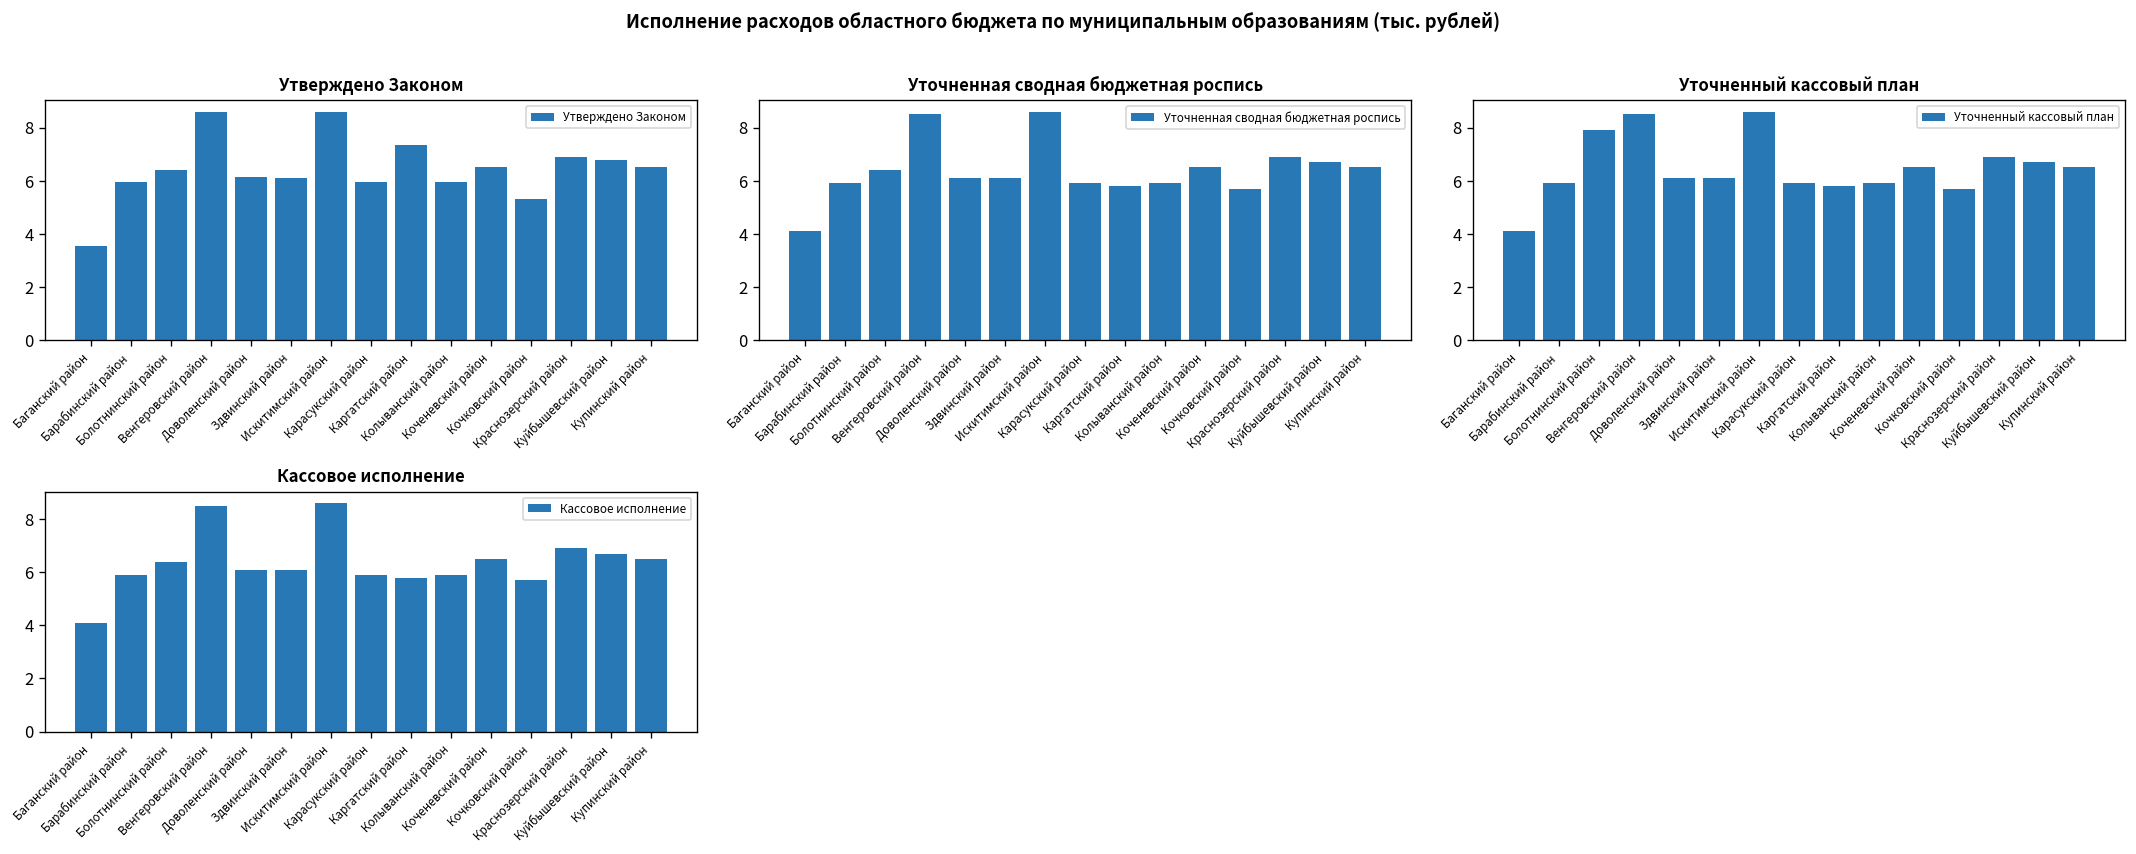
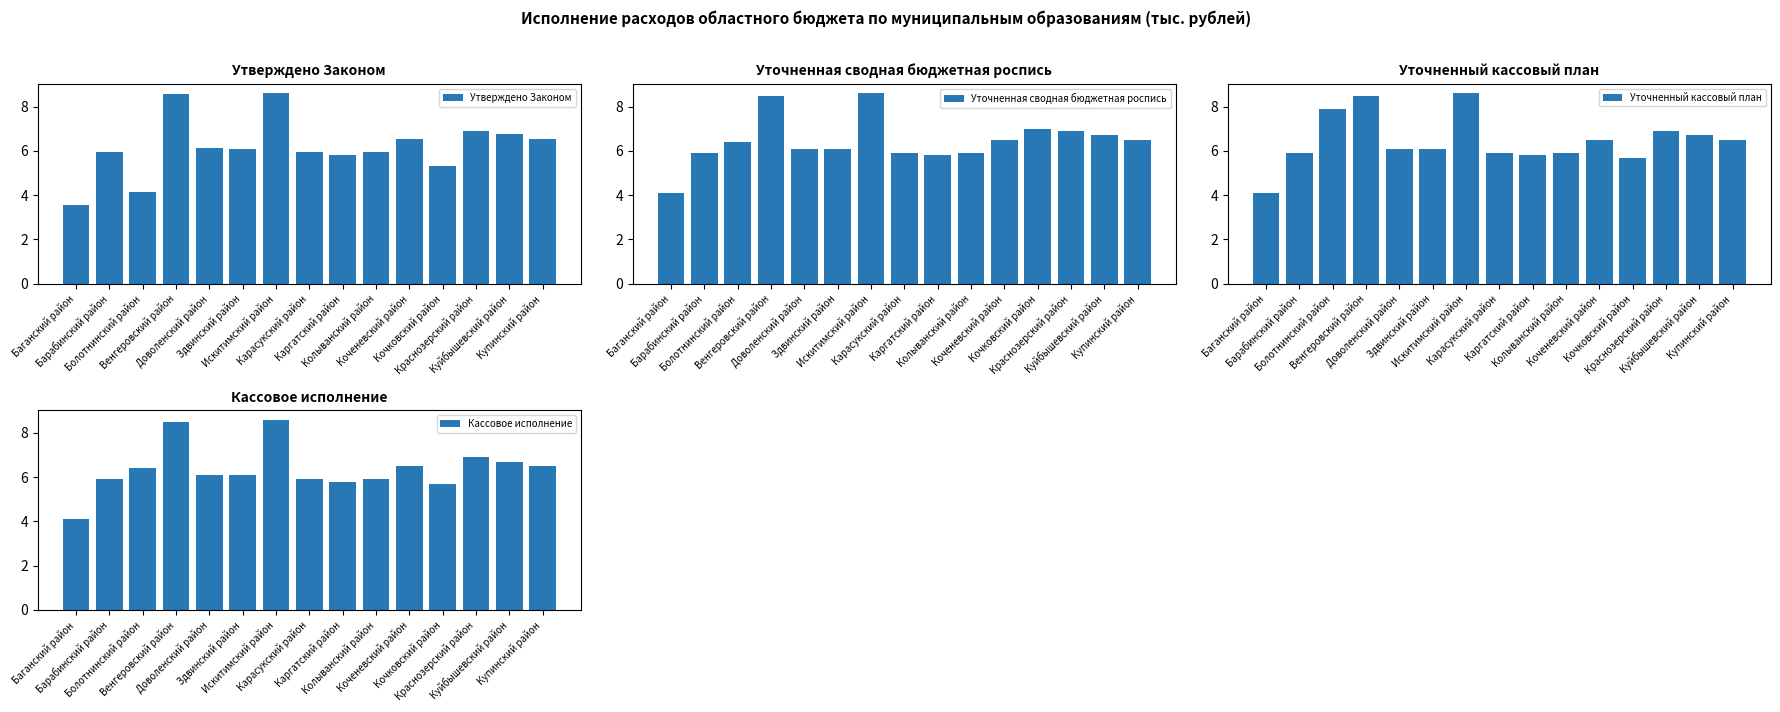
  {
    "Утверждено Законом": {
      "Баганский район": 3.5,
      "Барабинский район": 6.0,
-     "Болотнинский район": 6.4,
+     "Болотнинский район": 4.1,
      "Венгеровский район": 8.6,
      "Доволенский район": 6.1,
      "Здвинский район": 6.1,
      "Искитимский район": 8.6,
      "Карасукский район": 6.0,
-     "Каргатский район": 7.4,
+     "Каргатский район": 5.8,
      "Колыванский район": 6.0,
      "Коченевский район": 6.5,
      "Кочковский район": 5.3,
      "Краснозерский район": 6.9,
      "Куйбышевский район": 6.8,
      "Купинский район": 6.5
    },
    "Уточненная сводная бюджетная роспись": {
      "Баганский район": 4.1,
      "Барабинский район": 5.9,
      "Болотнинский район": 6.4,
      "Венгеровский район": 8.5,
      "Доволенский район": 6.1,
      "Здвинский район": 6.1,
      "Искитимский район": 8.6,
      "Карасукский район": 5.9,
      "Каргатский район": 5.8,
      "Колыванский район": 5.9,
      "Коченевский район": 6.5,
-     "Кочковский район": 5.7,
+     "Кочковский район": 7.0,
      "Краснозерский район": 6.9,
      "Куйбышевский район": 6.7,
      "Купинский район": 6.5
    },
    "Уточненный кассовый план": {
      "Баганский район": 4.1,
      "Барабинский район": 5.9,
      "Болотнинский район": 7.9,
      "Венгеровский район": 8.5,
      "Доволенский район": 6.1,
      "Здвинский район": 6.1,
      "Искитимский район": 8.6,
      "Карасукский район": 5.9,
      "Каргатский район": 5.8,
      "Колыванский район": 5.9,
      "Коченевский район": 6.5,
      "Кочковский район": 5.7,
      "Краснозерский район": 6.9,
      "Куйбышевский район": 6.7,
      "Купинский район": 6.5
    },
    "Кассовое исполнение": {
      "Баганский район": 4.1,
      "Барабинский район": 5.9,
      "Болотнинский район": 6.4,
      "Венгеровский район": 8.5,
      "Доволенский район": 6.1,
      "Здвинский район": 6.1,
      "Искитимский район": 8.6,
      "Карасукский район": 5.9,
      "Каргатский район": 5.8,
      "Колыванский район": 5.9,
      "Коченевский район": 6.5,
      "Кочковский район": 5.7,
      "Краснозерский район": 6.9,
      "Куйбышевский район": 6.7,
      "Купинский район": 6.5
    }
  }
